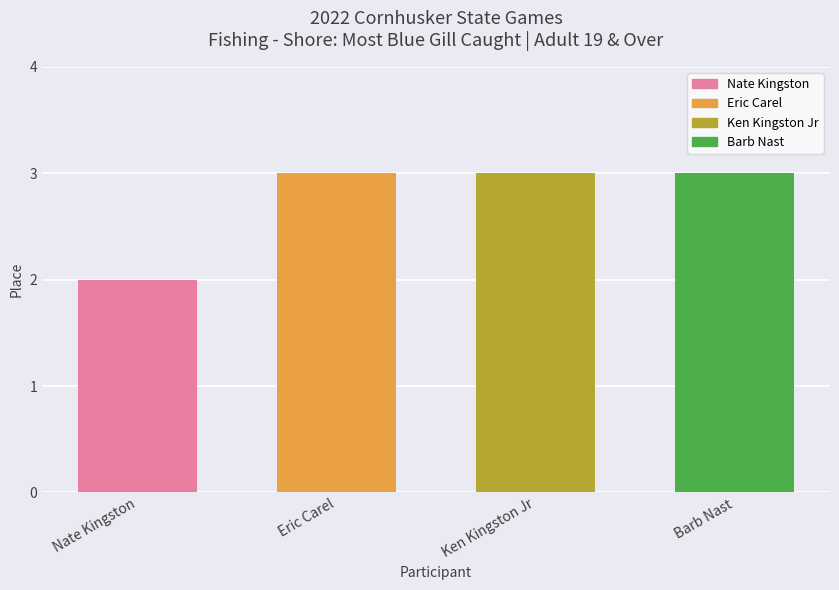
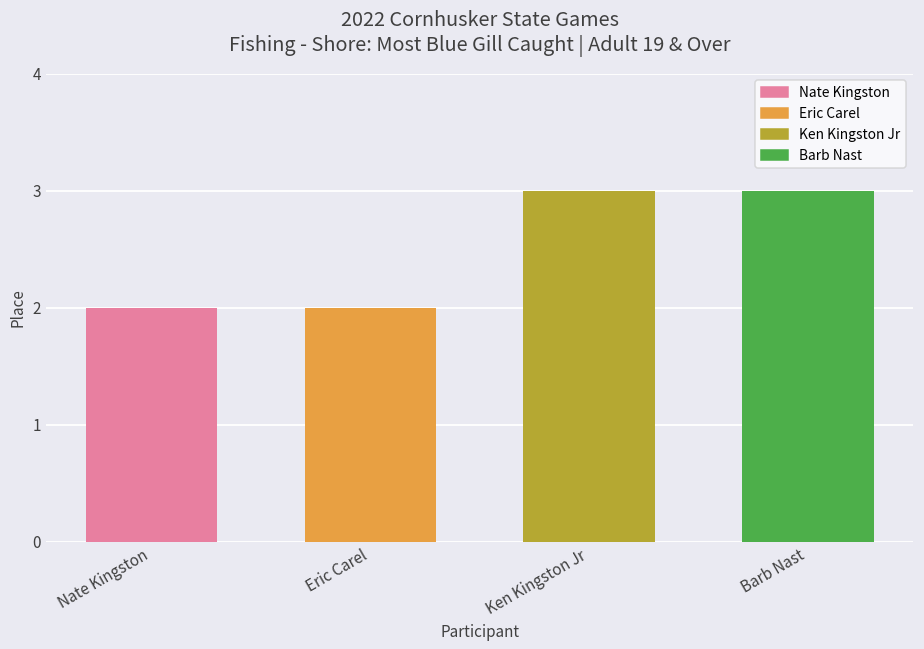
  {
    "Nate Kingston": 2,
-   "Eric Carel": 3,
+   "Eric Carel": 2,
    "Ken Kingston Jr": 3,
    "Barb Nast": 3
  }
